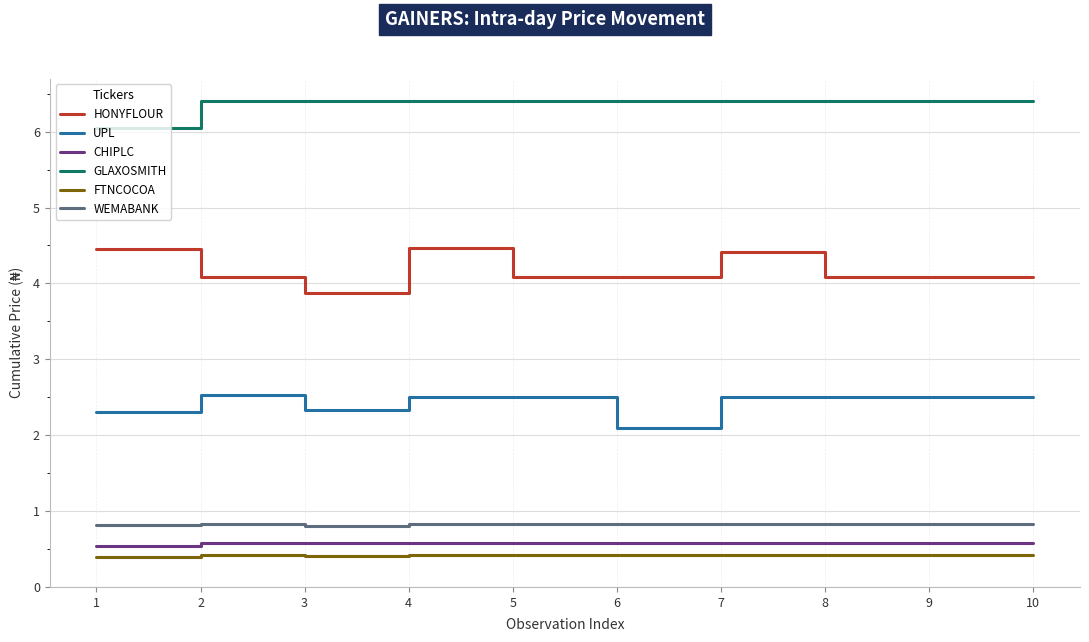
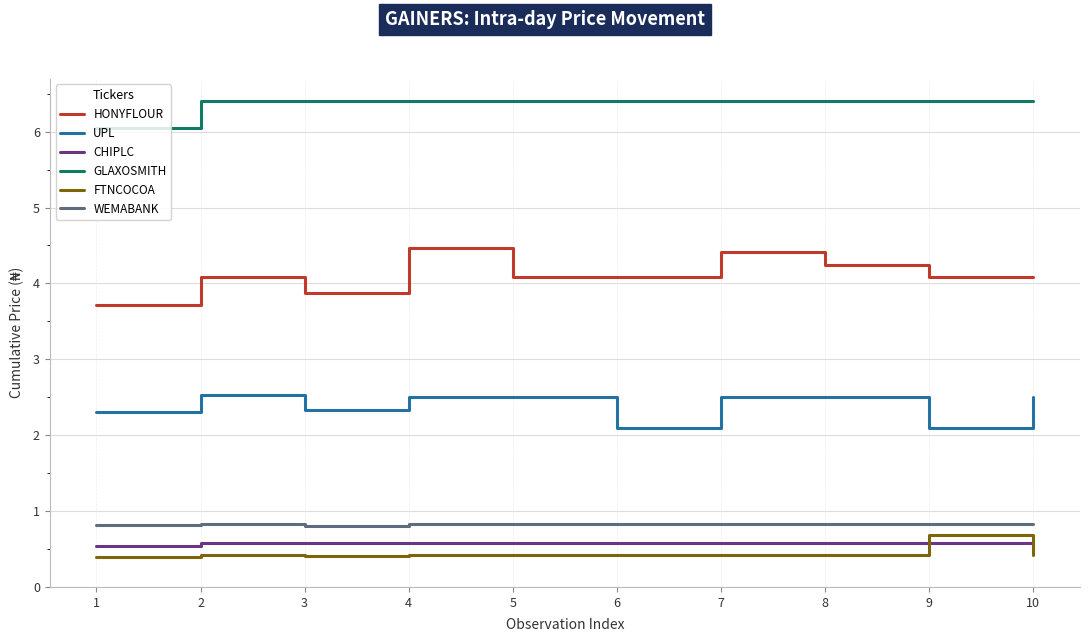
  {
    "HONYFLOUR": {
-     "1": 4.5,
+     "1": 3.7,
      "2": 4.1,
      "3": 3.9,
      "4": 4.5,
      "5": 4.1,
      "6": 4.1,
      "7": 4.4,
-     "8": 4.1,
+     "8": 4.2,
      "9": 4.1,
      "10": 4.1
    },
    "UPL": {
      "1": 2.3,
      "2": 2.5,
      "3": 2.3,
      "4": 2.5,
      "5": 2.5,
      "6": 2.1,
      "7": 2.5,
      "8": 2.5,
-     "9": 2.5,
+     "9": 2.1,
      "10": 2.5
    },
    "GLAXOSMITH": {
      "2": 6.4,
      "3": 6.4,
      "4": 6.4,
      "5": 6.4,
      "6": 6.4,
      "7": 6.4,
      "8": 6.4,
      "9": 6.4,
      "10": 6.4
    },
    "FTNCOCOA": {
      "1": 0.4,
      "2": 0.4,
      "3": 0.4,
      "4": 0.4,
      "5": 0.4,
      "6": 0.4,
      "7": 0.4,
      "8": 0.4,
-     "9": 0.4,
+     "9": 0.7,
      "10": 0.4
    }
  }
